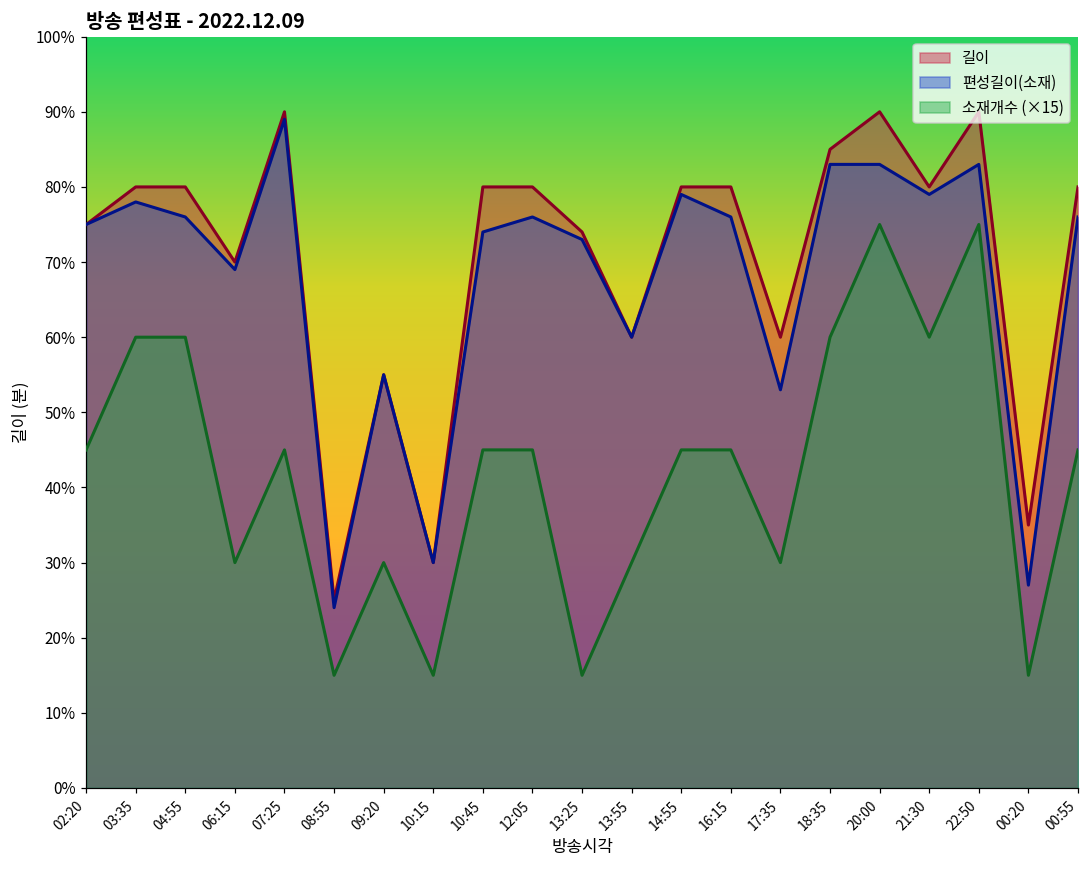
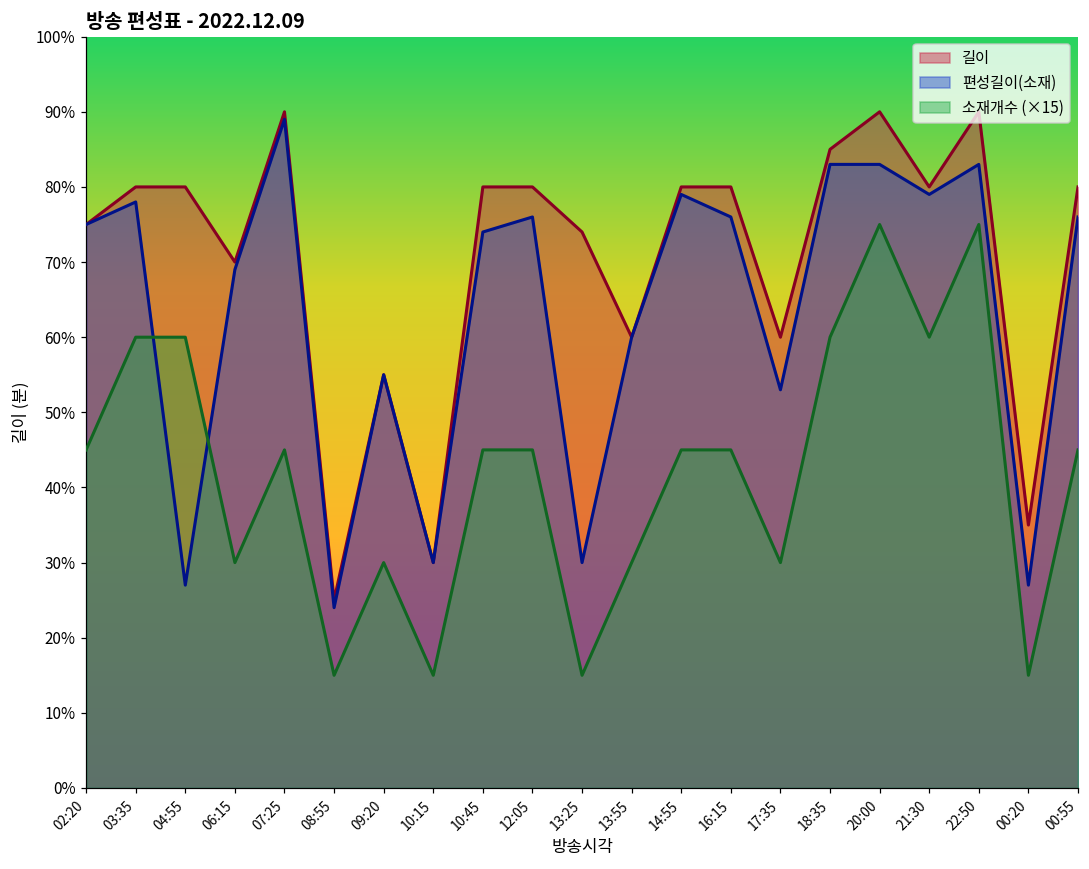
  {
    "길이": {
      "03:35": "80%",
      "04:55": "80%",
      "06:15": "70%",
      "07:25": "90%",
      "08:55": "25%",
      "10:45": "80%",
      "12:05": "80%",
      "13:25": "74%",
      "14:55": "80%",
      "16:15": "80%",
      "17:35": "60%",
      "18:35": "85%",
      "20:00": "90%",
      "21:30": "80%",
      "00:20": "35%",
      "00:55": "80%"
    },
    "편성길이(소재)": {
      "03:35": "78%",
-     "04:55": "76%",
+     "04:55": "27%",
      "06:15": "69%",
      "07:25": "89%",
      "08:55": "24%",
      "10:45": "74%",
      "12:05": "76%",
-     "13:25": "73%",
+     "13:25": "30%",
      "14:55": "79%",
      "16:15": "76%",
      "17:35": "53%",
      "18:35": "83%",
      "20:00": "83%",
      "21:30": "79%",
      "22:50": "83%",
      "00:20": "27%",
      "00:55": "76%"
    },
    "소재개수 (×15)": {
      "02:20": "45%",
      "03:35": "60%",
      "04:55": "60%",
      "06:15": "30%",
      "07:25": "45%",
      "08:55": "15%",
      "09:20": "30%",
      "10:15": "15%",
      "10:45": "45%",
      "12:05": "45%",
      "13:25": "15%",
      "13:55": "30%",
      "14:55": "45%",
      "16:15": "45%",
      "17:35": "30%",
      "18:35": "60%",
      "20:00": "75%",
      "21:30": "60%",
      "22:50": "75%",
      "00:20": "15%",
      "00:55": "45%"
    }
  }
